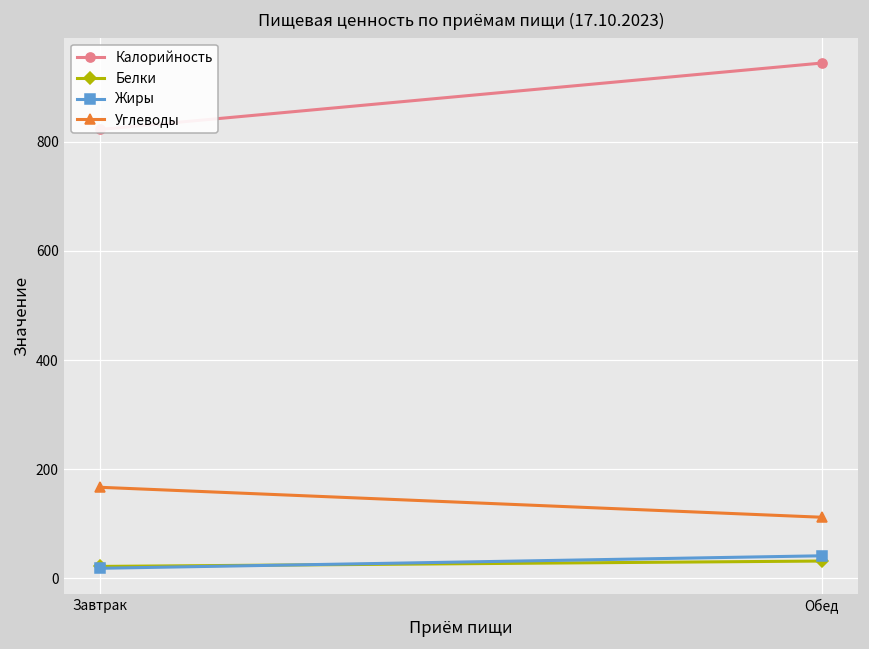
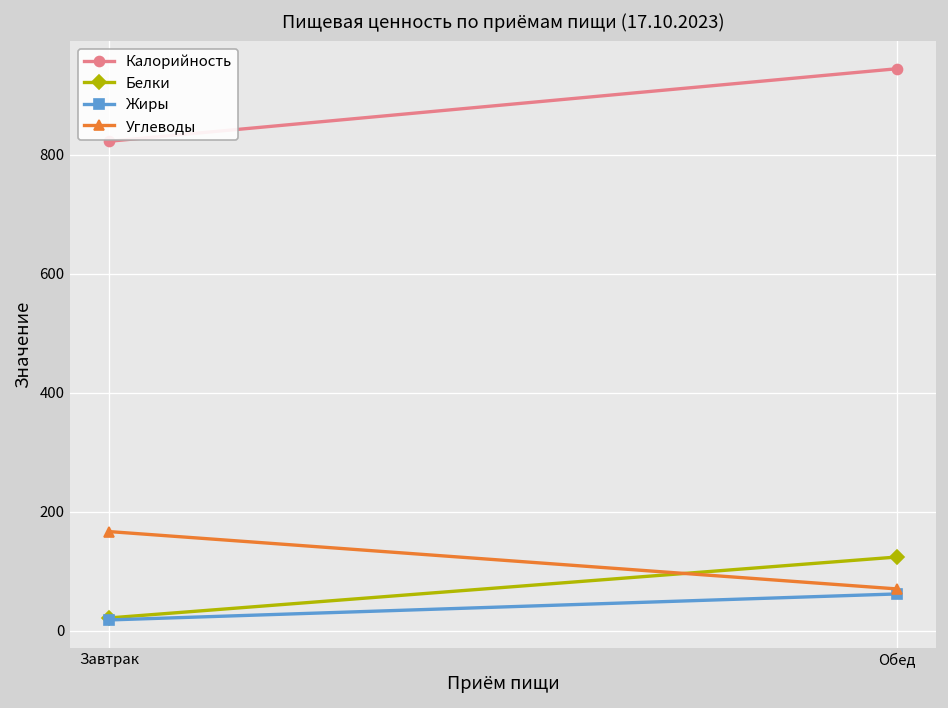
  {
    "Калорийность": {
      "Обед": 940
    },
    "Белки": {
-     "Обед": 30
+     "Обед": 120
    },
    "Жиры": {
-     "Обед": 40
+     "Обед": 60
    },
    "Углеводы": {
      "Завтрак": 170,
-     "Обед": 110
+     "Обед": 70
    }
  }
